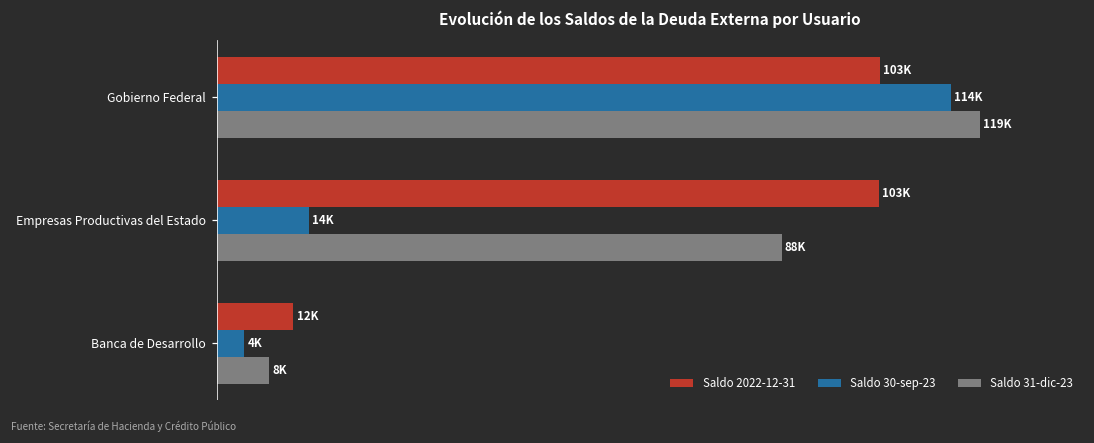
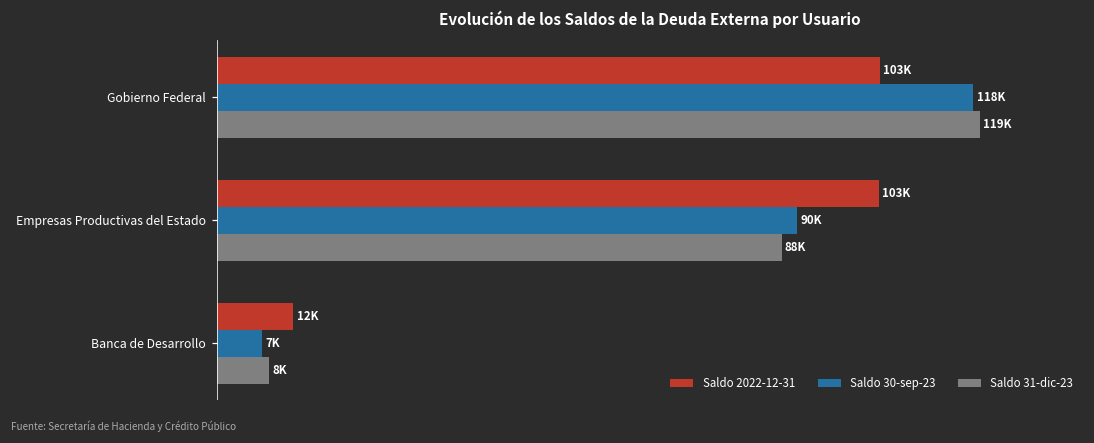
  {
    "Saldo 2022-12-31": {
      "Gobierno Federal": "103K",
      "Empresas Productivas del Estado": "103K",
      "Banca de Desarrollo": "12K"
    },
    "Saldo 30-sep-23": {
-     "Gobierno Federal": "114K",
-     "Empresas Productivas del Estado": "14K",
-     "Banca de Desarrollo": "4K"
+     "Gobierno Federal": "118K",
+     "Empresas Productivas del Estado": "90K",
+     "Banca de Desarrollo": "7K"
    },
    "Saldo 31-dic-23": {
      "Gobierno Federal": "119K",
      "Empresas Productivas del Estado": "88K",
      "Banca de Desarrollo": "8K"
    }
  }
